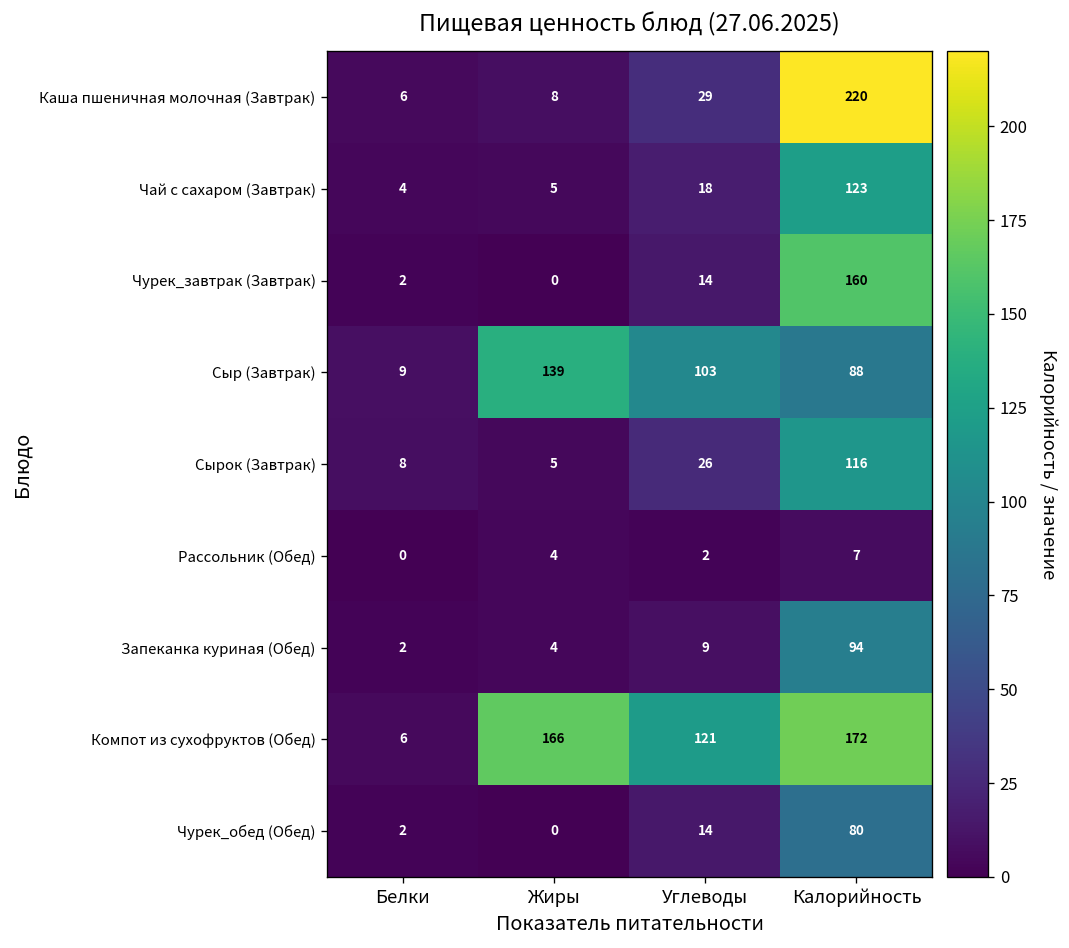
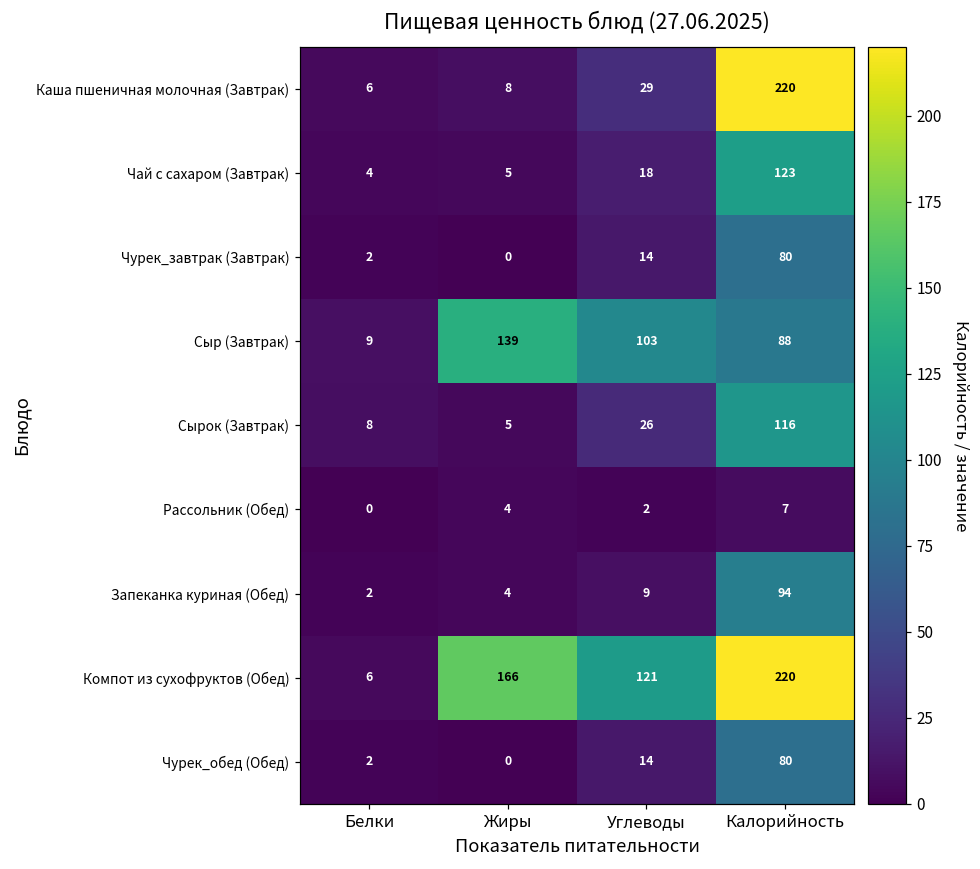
  {
    "Каша пшеничная молочная (Завтрак)": {
      "Белки": 6,
      "Жиры": 8,
      "Углеводы": 29,
      "Калорийность": 220
    },
    "Чай с сахаром (Завтрак)": {
      "Белки": 4,
      "Жиры": 5,
      "Углеводы": 18,
      "Калорийность": 123
    },
    "Чурек_завтрак (Завтрак)": {
      "Белки": 2,
      "Жиры": 0,
      "Углеводы": 14,
-     "Калорийность": 160
+     "Калорийность": 80
    },
    "Сыр (Завтрак)": {
      "Белки": 9,
      "Жиры": 139,
      "Углеводы": 103,
      "Калорийность": 88
    },
    "Сырок (Завтрак)": {
      "Белки": 8,
      "Жиры": 5,
      "Углеводы": 26,
      "Калорийность": 116
    },
    "Рассольник (Обед)": {
      "Белки": 0,
      "Жиры": 4,
      "Углеводы": 2,
      "Калорийность": 7
    },
    "Запеканка куриная (Обед)": {
      "Белки": 2,
      "Жиры": 4,
      "Углеводы": 9,
      "Калорийность": 94
    },
    "Компот из сухофруктов (Обед)": {
      "Белки": 6,
      "Жиры": 166,
      "Углеводы": 121,
-     "Калорийность": 172
+     "Калорийность": 220
    },
    "Чурек_обед (Обед)": {
      "Белки": 2,
      "Жиры": 0,
      "Углеводы": 14,
      "Калорийность": 80
    }
  }
